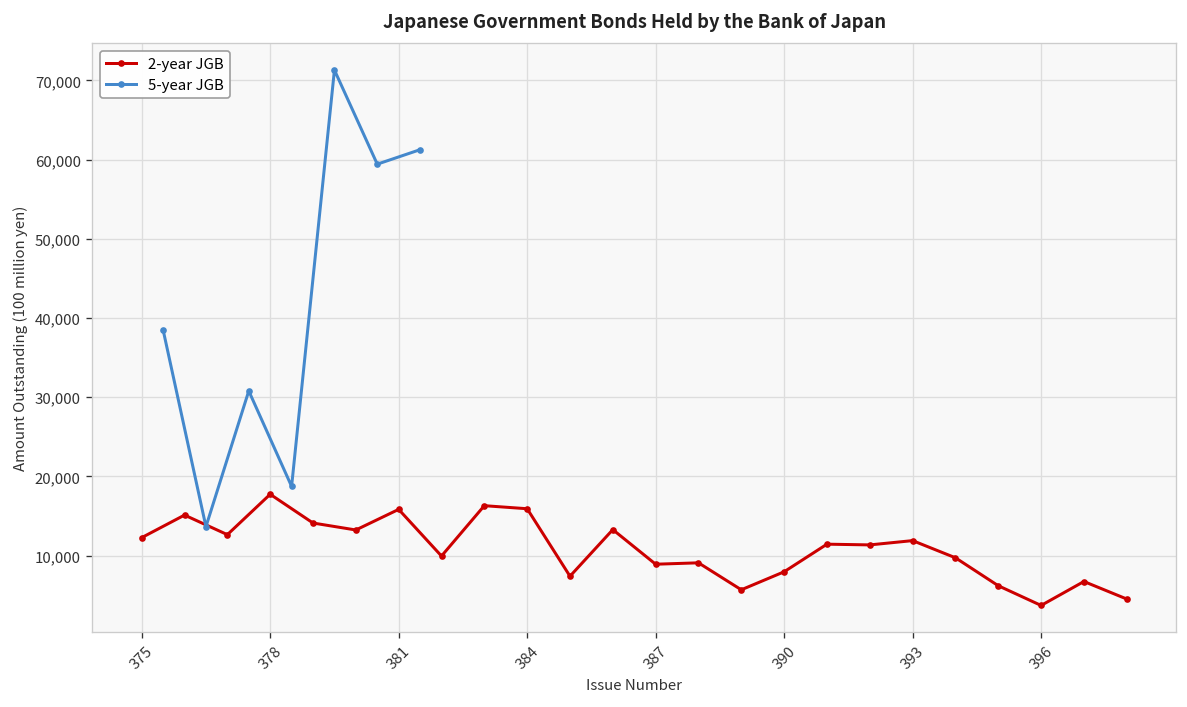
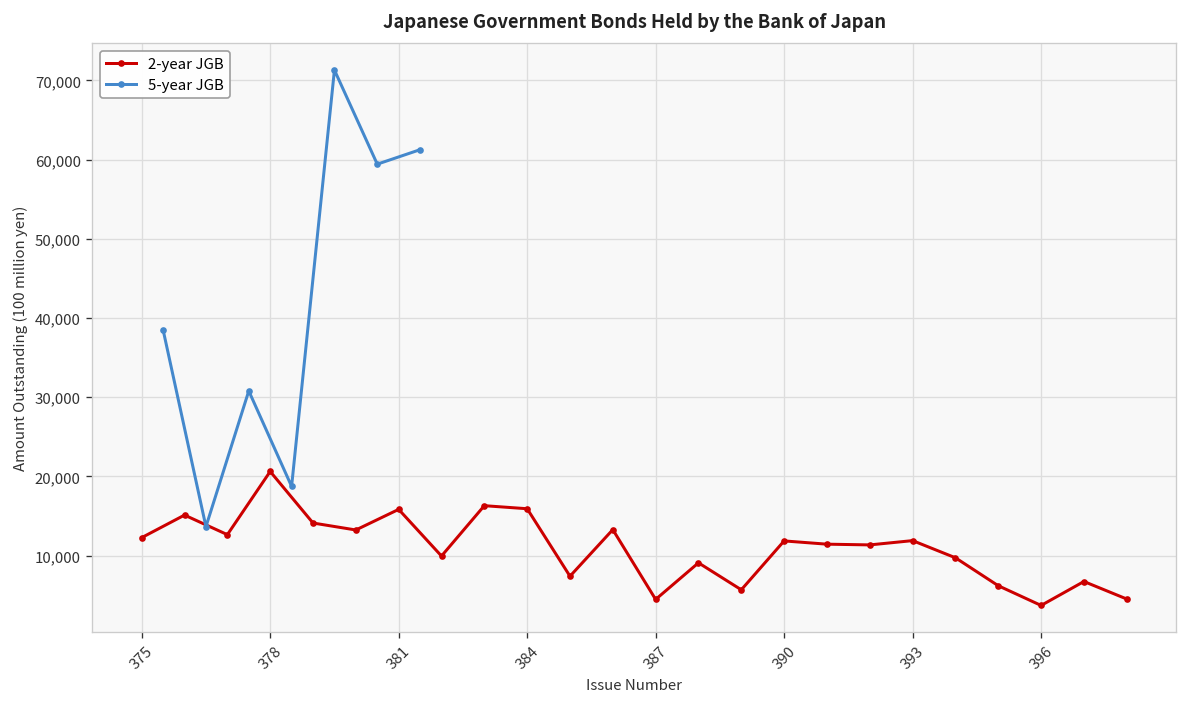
  {
    "2-year JGB": {
      "375": "12,000",
-     "378": "18,000",
+     "378": "21,000",
      "381": "16,000",
      "384": "16,000",
-     "387": "9,000",
-     "390": "8,000",
+     "387": "4,000",
+     "390": "12,000",
      "393": "12,000",
      "396": "4,000"
    }
  }
